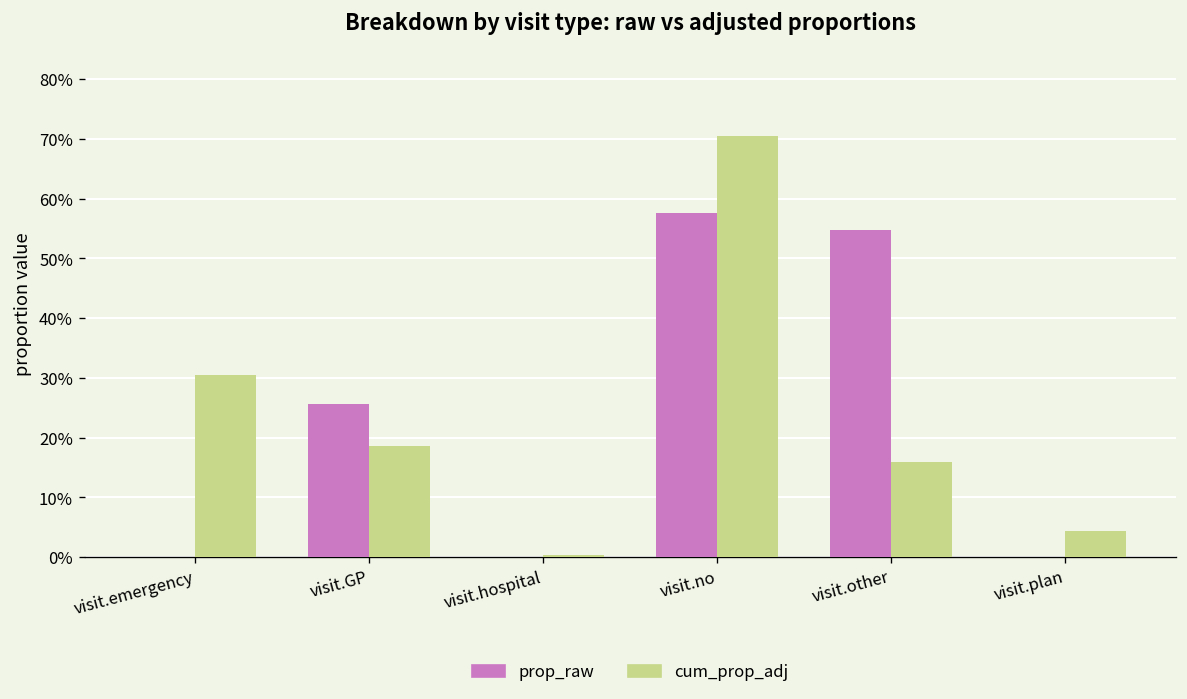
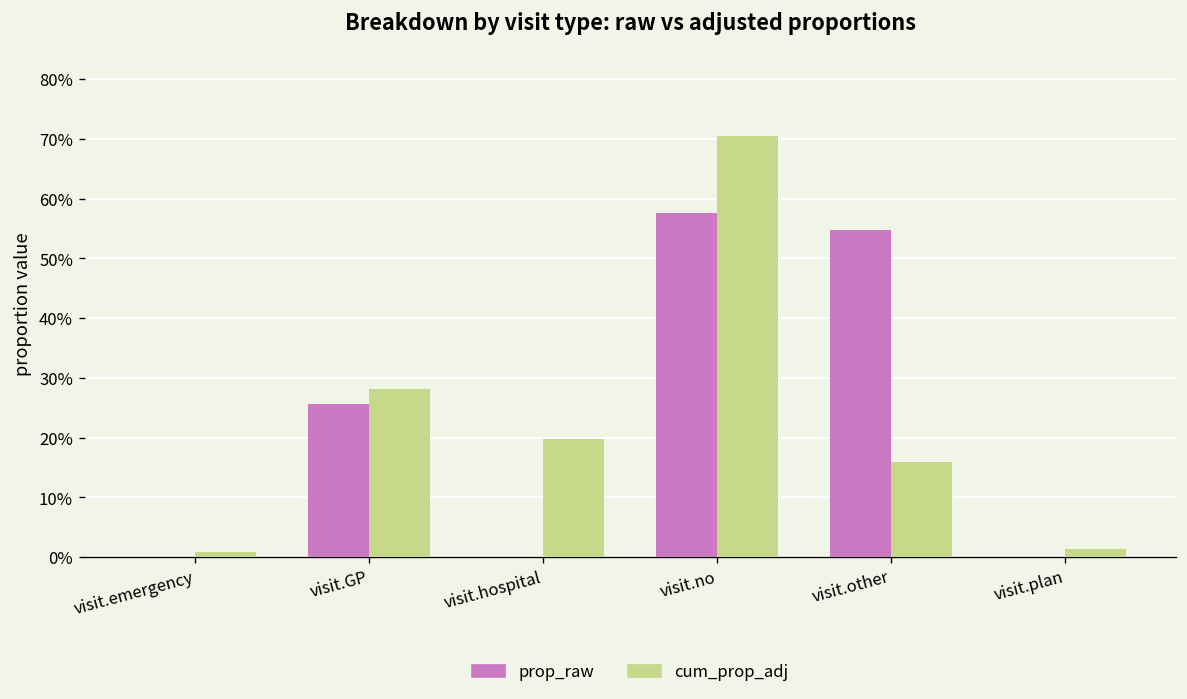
  {
    "prop_raw": {
      "visit.emergency": "0%",
      "visit.GP": "26%",
      "visit.hospital": "0%",
      "visit.no": "58%",
      "visit.other": "55%",
      "visit.plan": "0%"
    },
    "cum_prop_adj": {
-     "visit.emergency": "30%",
-     "visit.GP": "19%",
-     "visit.hospital": "0%",
+     "visit.emergency": "1%",
+     "visit.GP": "28%",
+     "visit.hospital": "20%",
      "visit.no": "71%",
      "visit.other": "16%",
-     "visit.plan": "4%"
+     "visit.plan": "1%"
    }
  }
